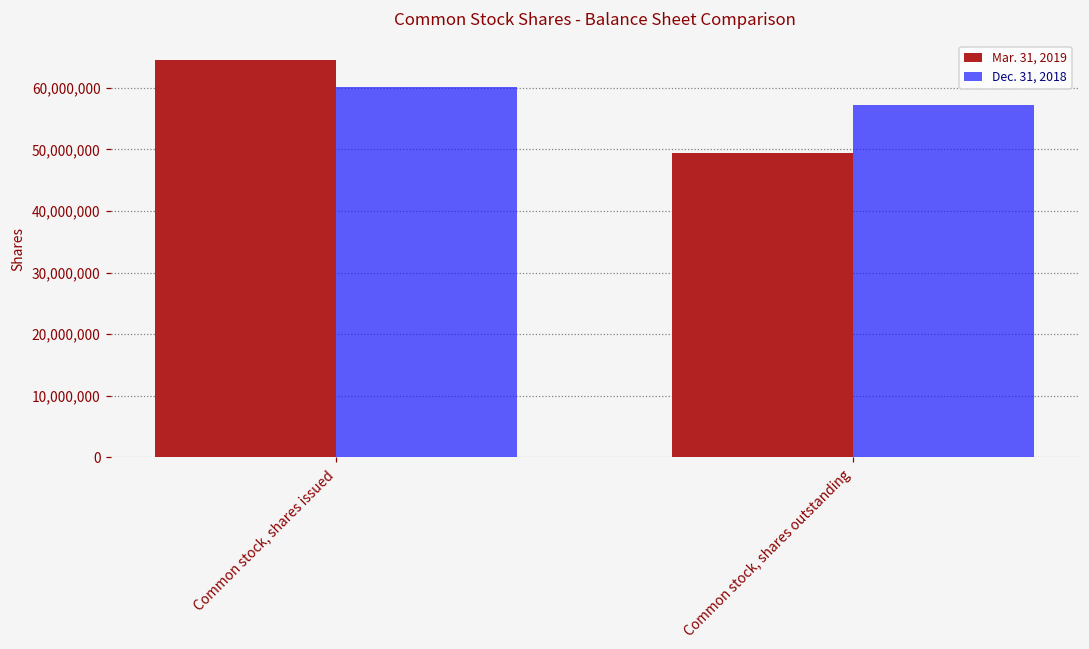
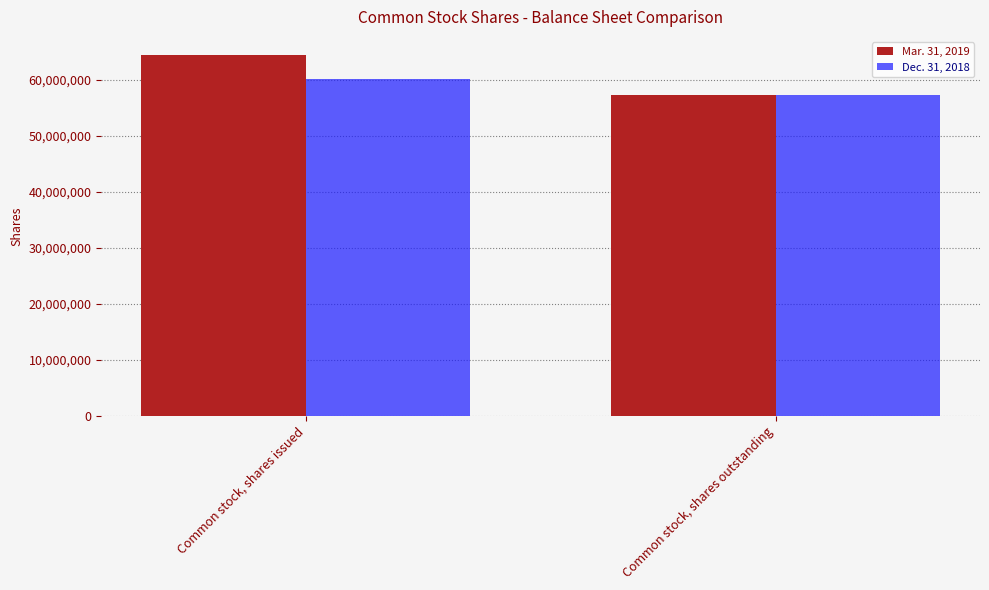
  {
    "Mar. 31, 2019": {
      "Common stock, shares issued": "64,000,000",
-     "Common stock, shares outstanding": "49,000,000"
+     "Common stock, shares outstanding": "57,000,000"
    },
    "Dec. 31, 2018": {
      "Common stock, shares issued": "60,000,000",
      "Common stock, shares outstanding": "57,000,000"
    }
  }
